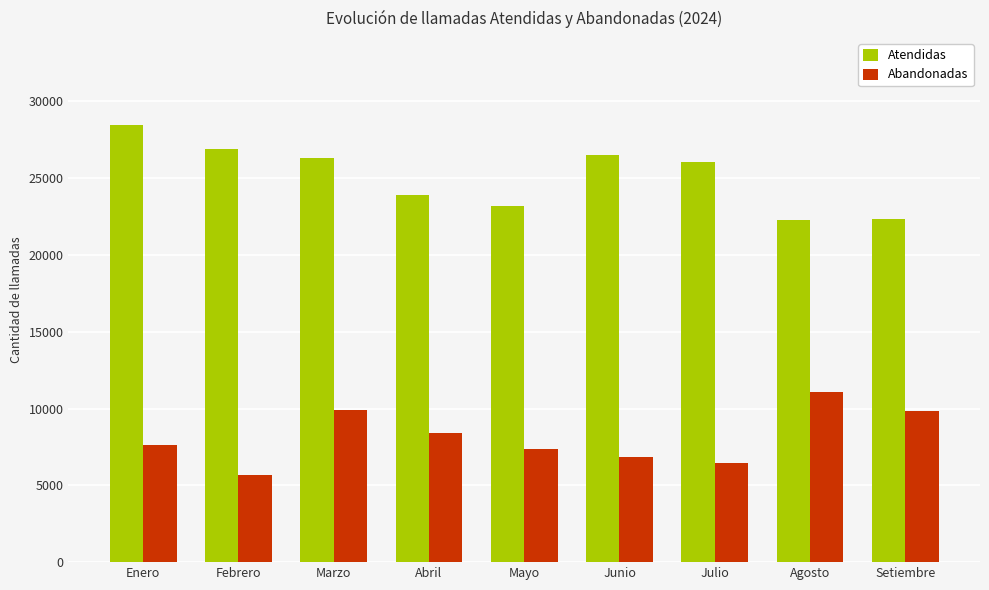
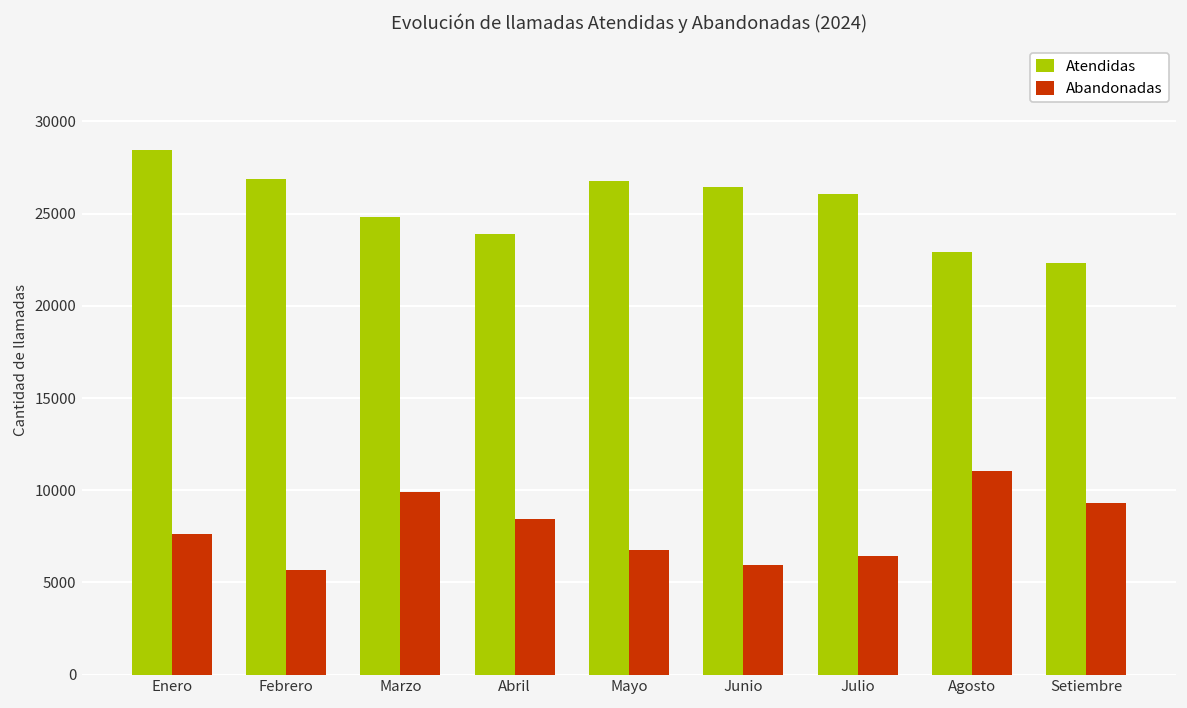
  {
    "Atendidas": {
      "Enero": 28400,
      "Febrero": 26900,
-     "Marzo": 26300,
+     "Marzo": 24800,
      "Abril": 23900,
-     "Mayo": 23200,
+     "Mayo": 26800,
      "Junio": 26500,
      "Julio": 26000,
-     "Agosto": 22200,
+     "Agosto": 22900,
      "Setiembre": 22300
    },
    "Abandonadas": {
      "Enero": 7600,
      "Febrero": 5700,
      "Marzo": 9900,
      "Abril": 8400,
-     "Mayo": 7400,
-     "Junio": 6900,
+     "Mayo": 6800,
+     "Junio": 6000,
      "Julio": 6500,
      "Agosto": 11100,
-     "Setiembre": 9800
+     "Setiembre": 9300
    }
  }
